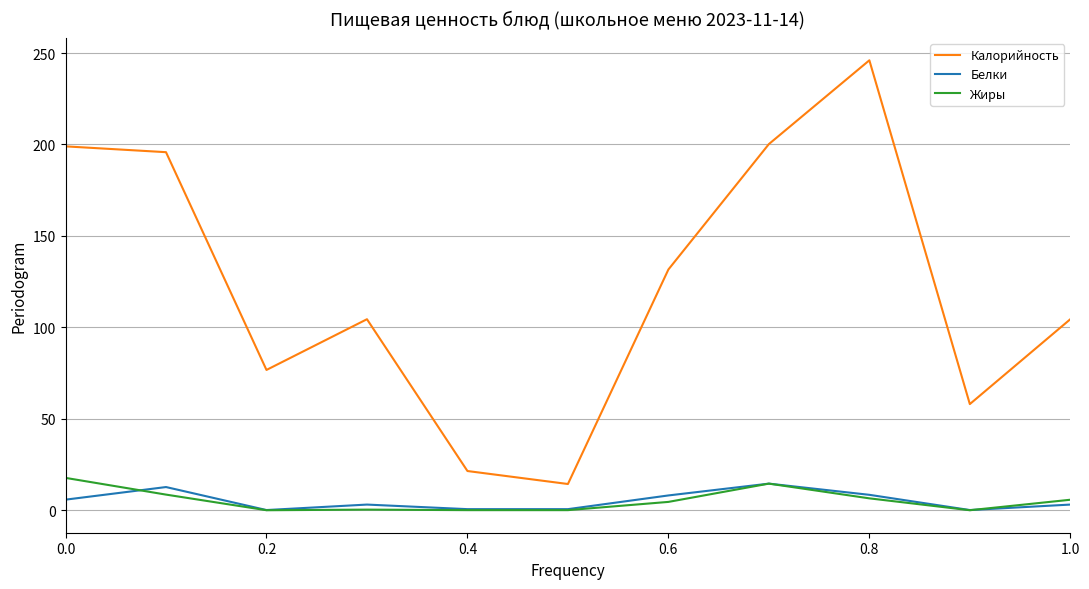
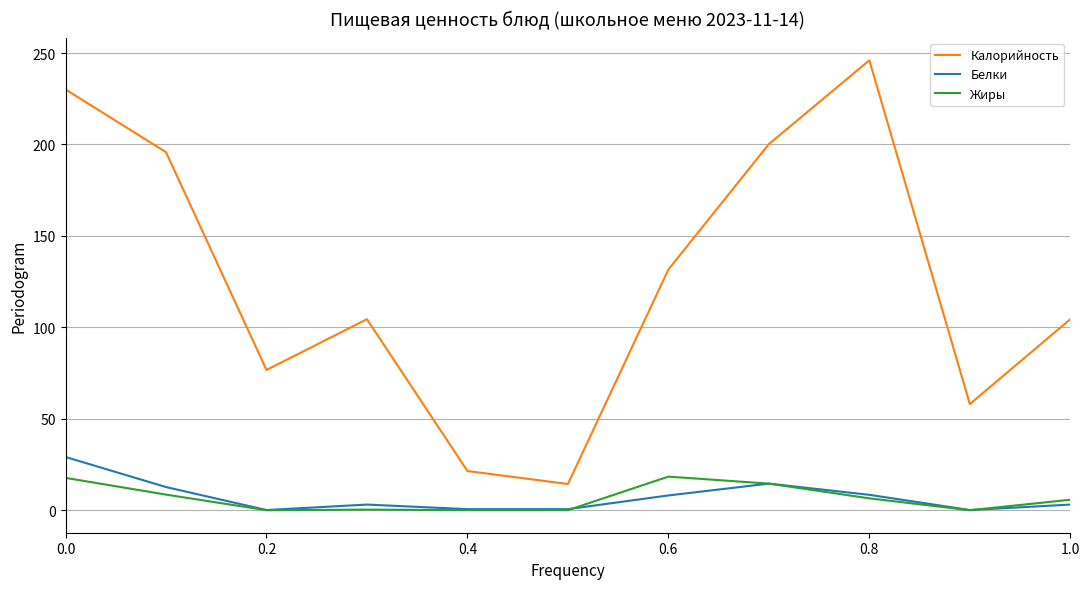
  {
    "Калорийность": {
-     "0.0": 199,
+     "0.0": 230,
      "0.2": 77,
      "0.4": 22,
      "0.6": 132,
      "0.8": 246,
      "1.0": 104
    },
    "Белки": {
-     "0.0": 6,
+     "0.0": 29,
      "0.6": 8,
      "0.8": 8,
      "1.0": 3
    },
    "Жиры": {
      "0.0": 18,
-     "0.6": 5,
+     "0.6": 18,
      "0.8": 7,
      "1.0": 6
    }
  }
